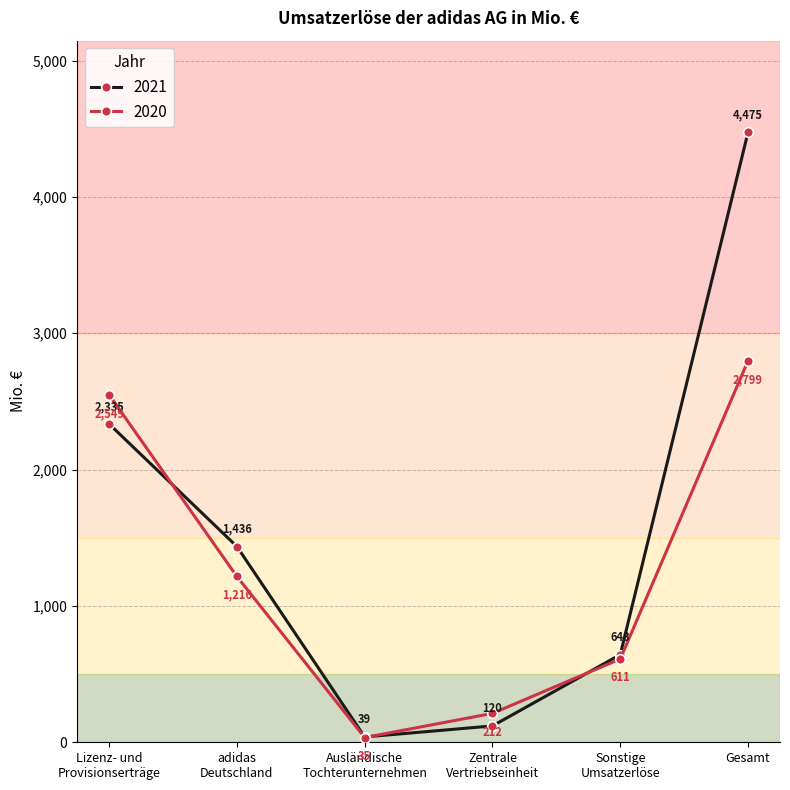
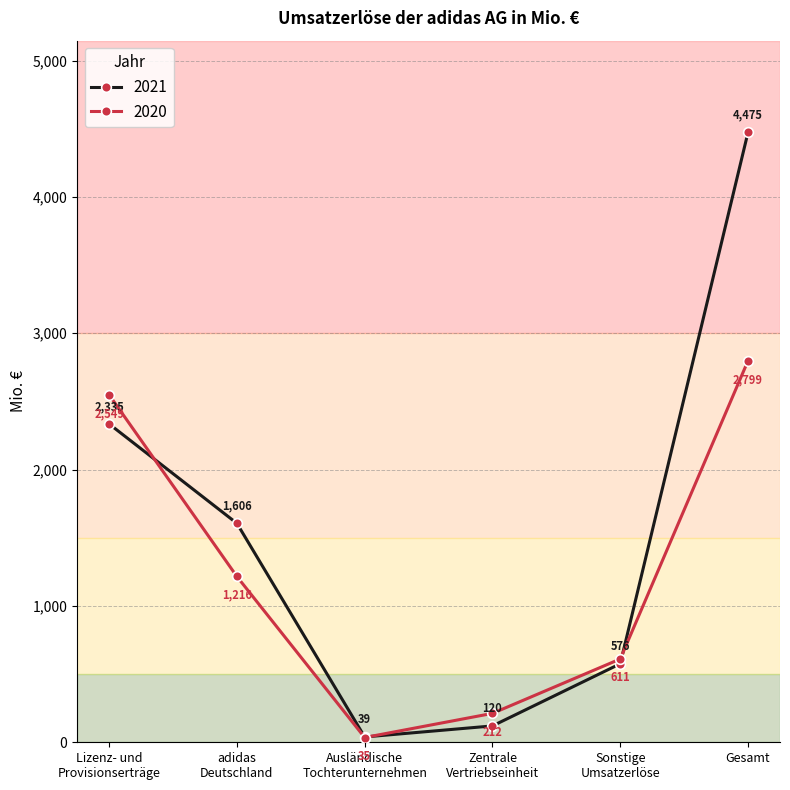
  {
    "2021": {
-     "adidas Deutschland": "1,436",
-     "Sonstige Umsatzerlöse": "643",
+     "adidas Deutschland": "1,606",
+     "Sonstige Umsatzerlöse": "576",
      "Gesamt": "4,475"
    },
    "2020": {
      "adidas Deutschland": "1,216",
      "Sonstige Umsatzerlöse": "611",
      "Gesamt": "2,799"
    }
  }
